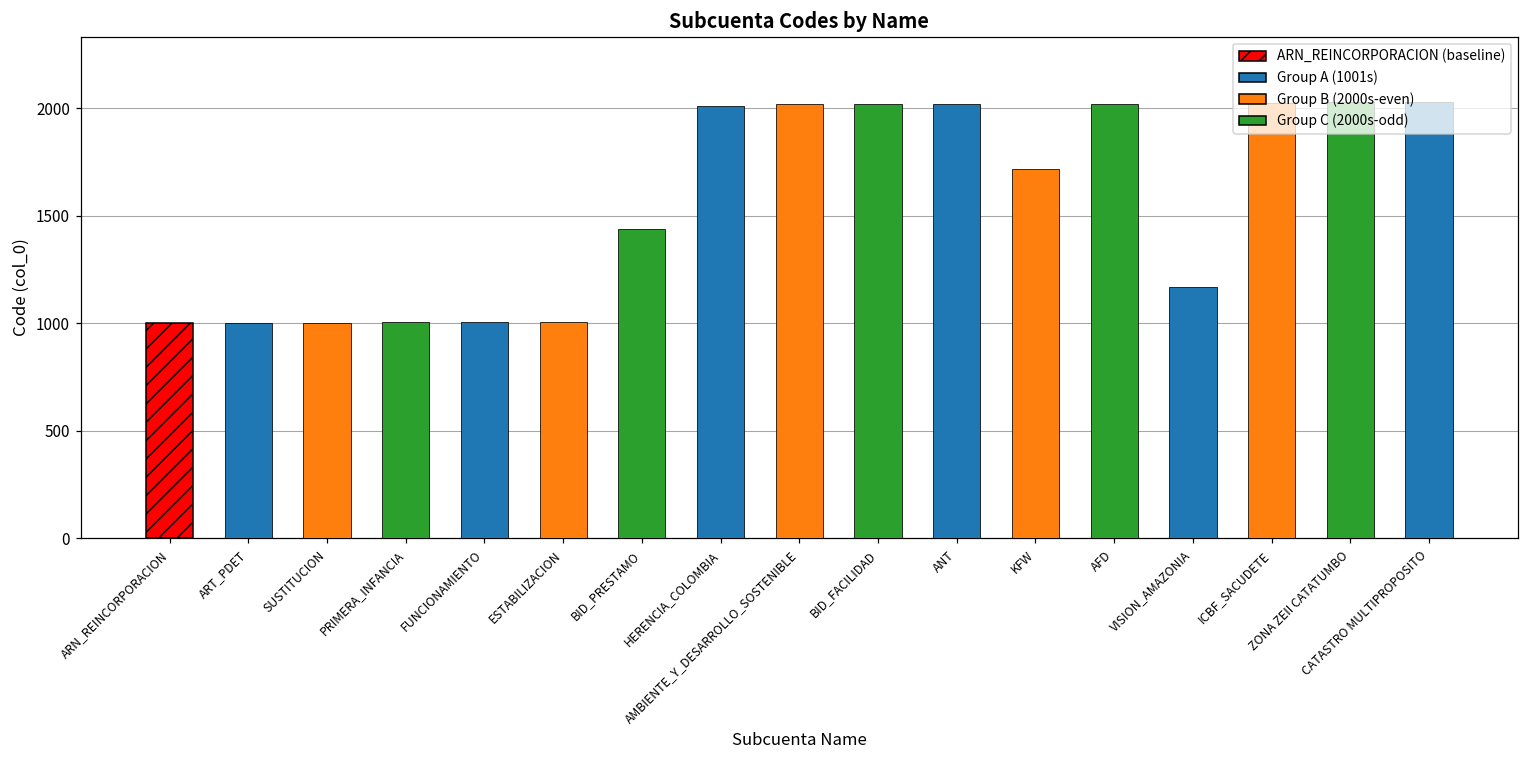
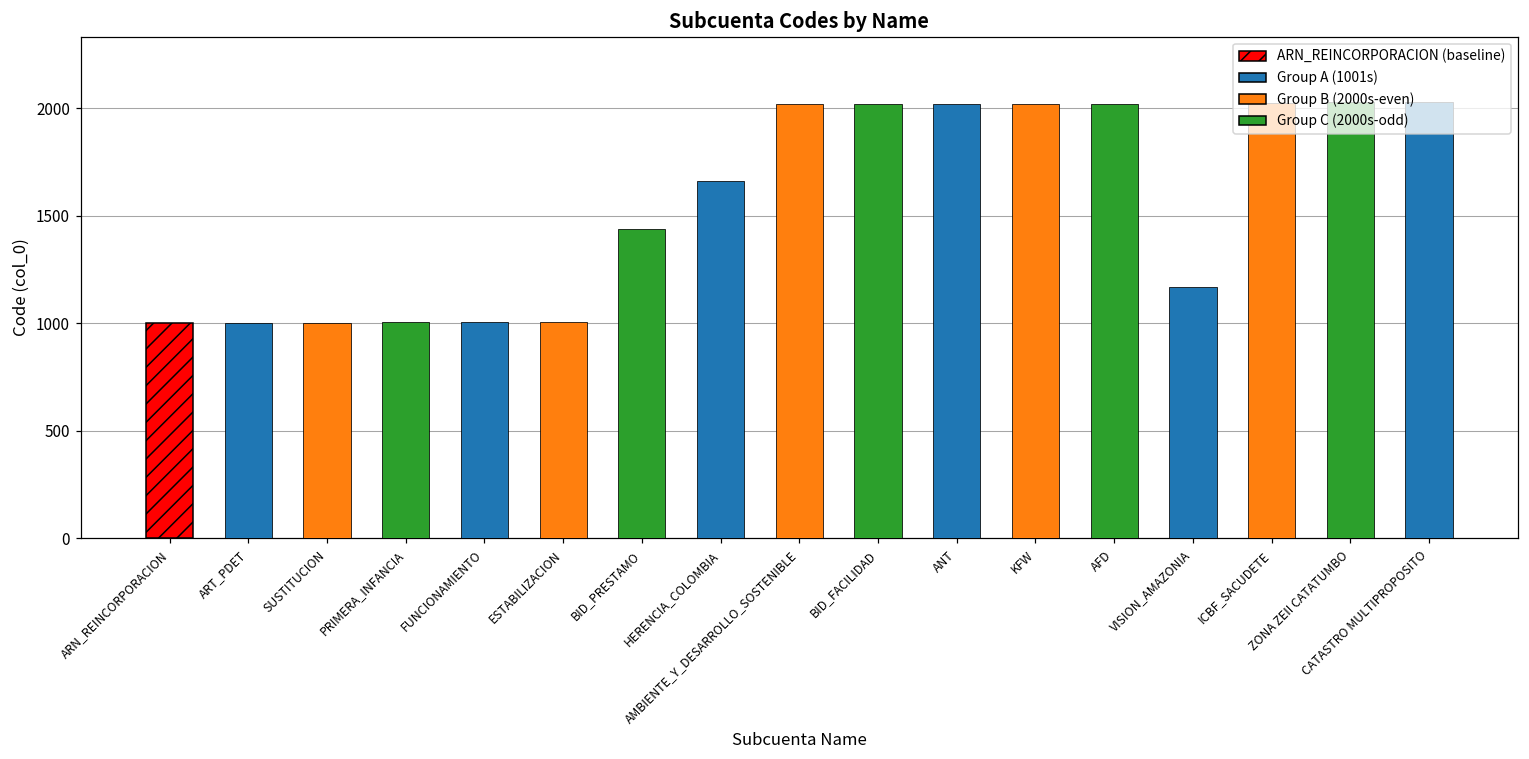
  {
    "ARN_REINCORPORACION": 1000,
    "ART_PDET": 1000,
    "SUSTITUCION": 1000,
    "PRIMERA_INFANCIA": 1000,
    "FUNCIONAMIENTO": 1010,
    "ESTABILIZACION": 1010,
    "BID_PRESTAMO": 1440,
-   "HERENCIA_COLOMBIA": 2010,
+   "HERENCIA_COLOMBIA": 1660,
    "AMBIENTE_Y_DESARROLLO_SOSTENIBLE": 2020,
    "BID_FACILIDAD": 2020,
    "ANT": 2020,
-   "KFW": 1720,
+   "KFW": 2020,
    "AFD": 2020,
    "VISION_AMAZONIA": 1170
  }
